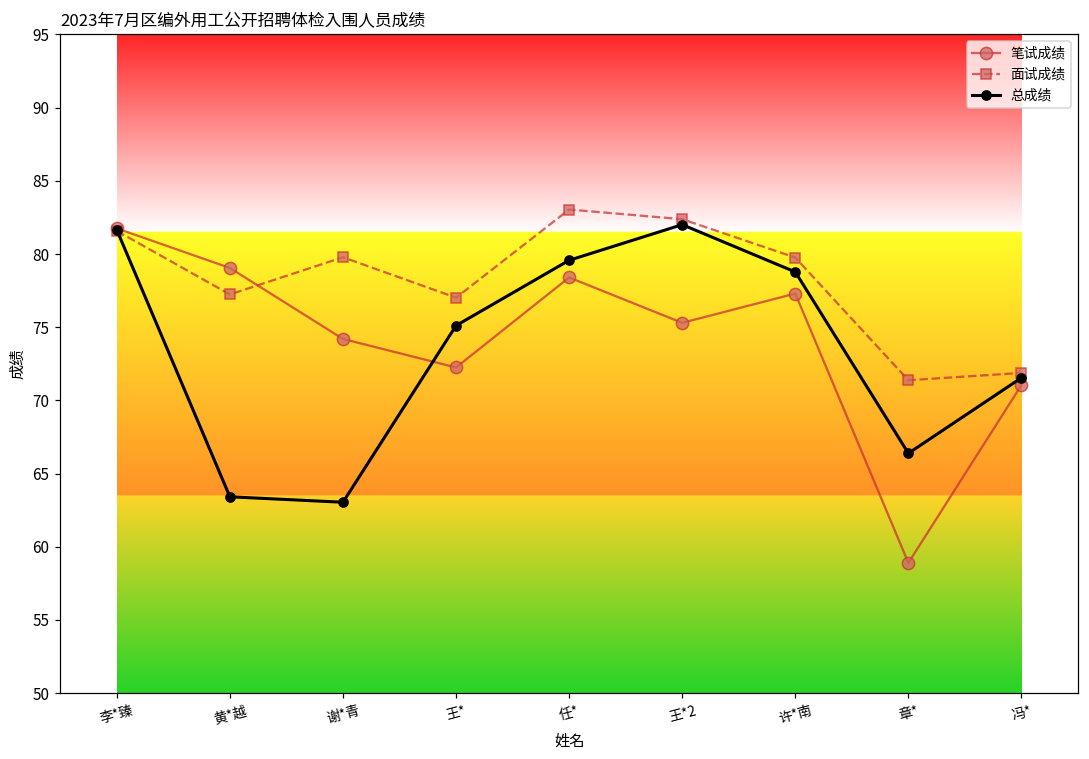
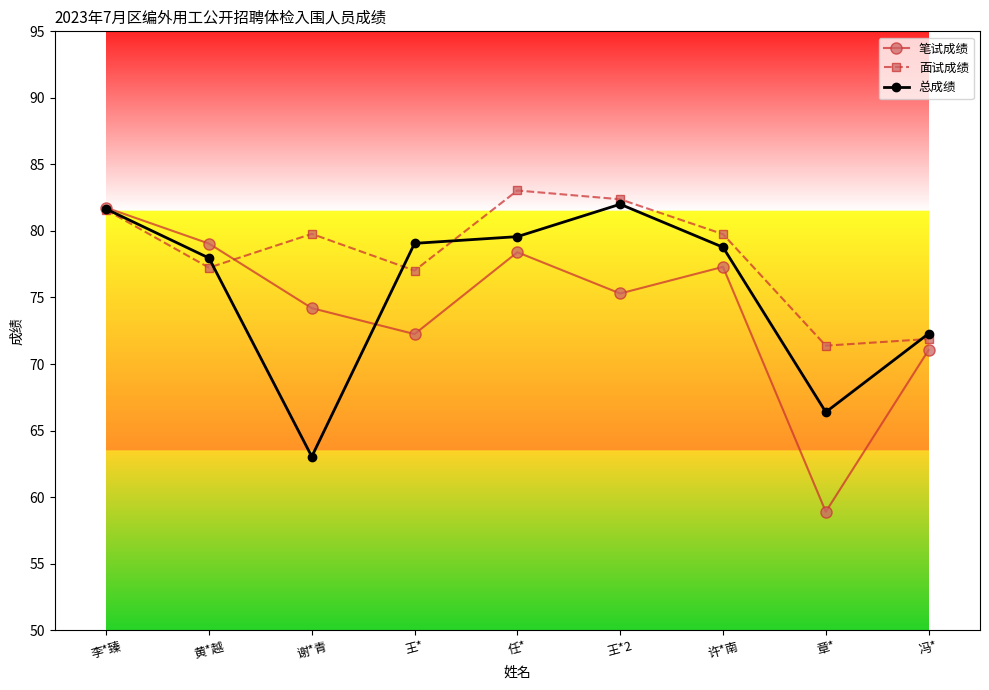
  {
    "总成绩": {
-     "黄*越": 63.4,
+     "黄*越": 78.0,
      "谢*青": 63.0,
-     "王*": 75.1,
+     "王*": 79.1,
      "任*": 79.6,
      "王*2": 82.0,
      "许*南": 78.8,
      "章*": 66.4,
-     "冯*": 71.5
+     "冯*": 72.3
    }
  }
